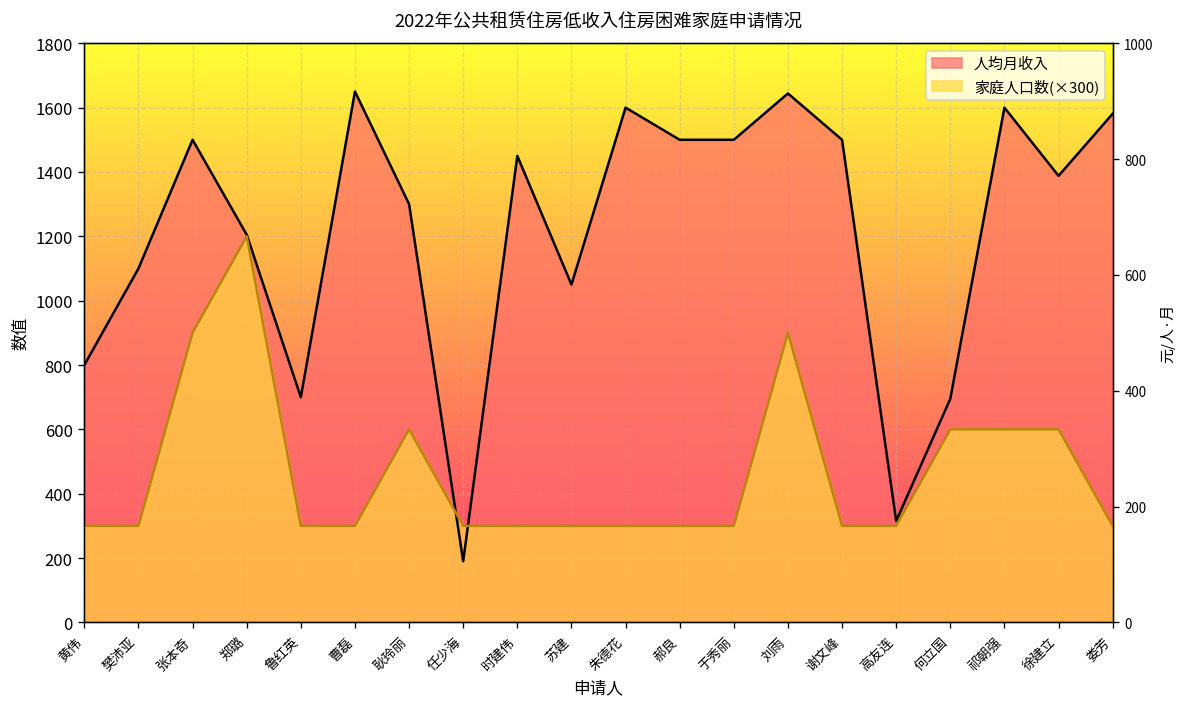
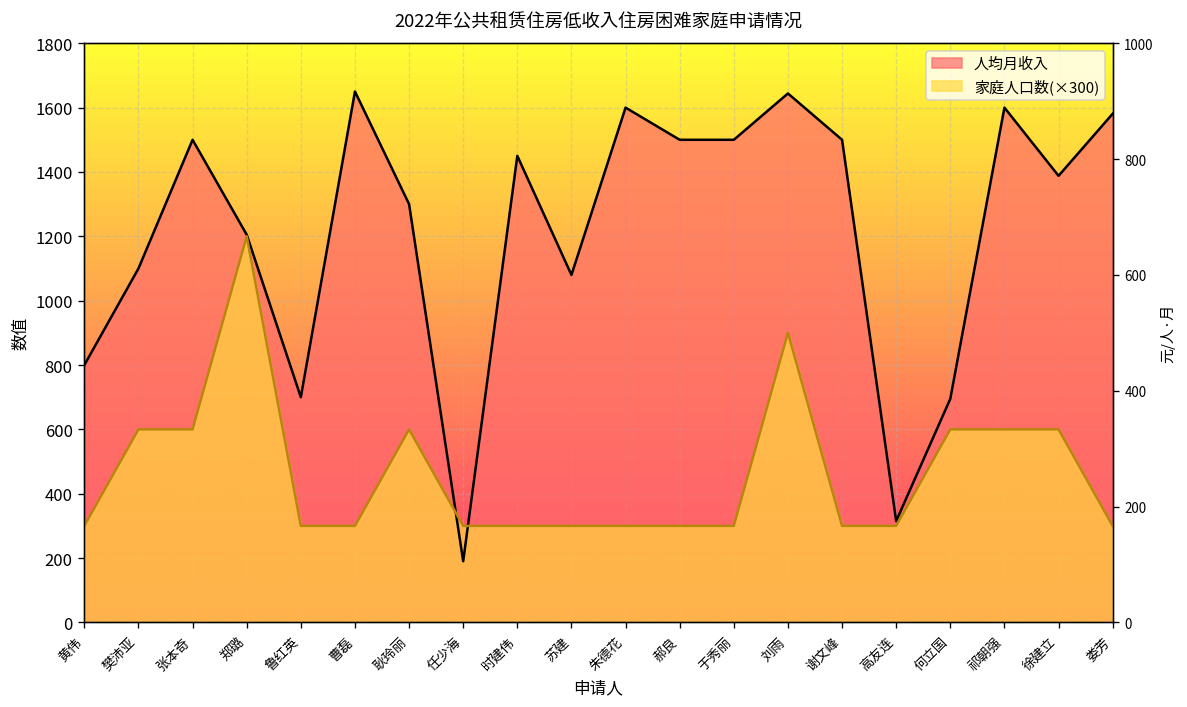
  {
    "人均月收入": {
      "黄伟": 800,
      "樊沛亚": 1100,
      "张本奇": 1500,
      "鲁红英": 700,
      "曹磊": 1650,
      "耿玲丽": 1300,
      "任少海": 190,
      "时建伟": 1450,
-     "苏建": 1050,
+     "苏建": 1080,
      "朱德花": 1600,
      "郝良": 1500,
      "于秀丽": 1500,
      "刘雨": 1640,
      "谢文峰": 1500,
      "高友连": 320,
      "何立国": 700,
      "祁朝强": 1600,
      "徐建立": 1390,
      "娄芳": 1580
    },
    "家庭人口数(×300)": {
      "黄伟": 300,
-     "樊沛亚": 300,
-     "张本奇": 900,
+     "樊沛亚": 600,
+     "张本奇": 600,
      "鲁红英": 300,
      "曹磊": 300,
      "耿玲丽": 600,
      "任少海": 300,
      "时建伟": 300,
      "苏建": 300,
      "朱德花": 300,
      "郝良": 300,
      "于秀丽": 300,
      "刘雨": 900,
      "谢文峰": 300,
      "高友连": 300,
      "何立国": 600,
      "祁朝强": 600,
      "徐建立": 600,
      "娄芳": 300
    }
  }
